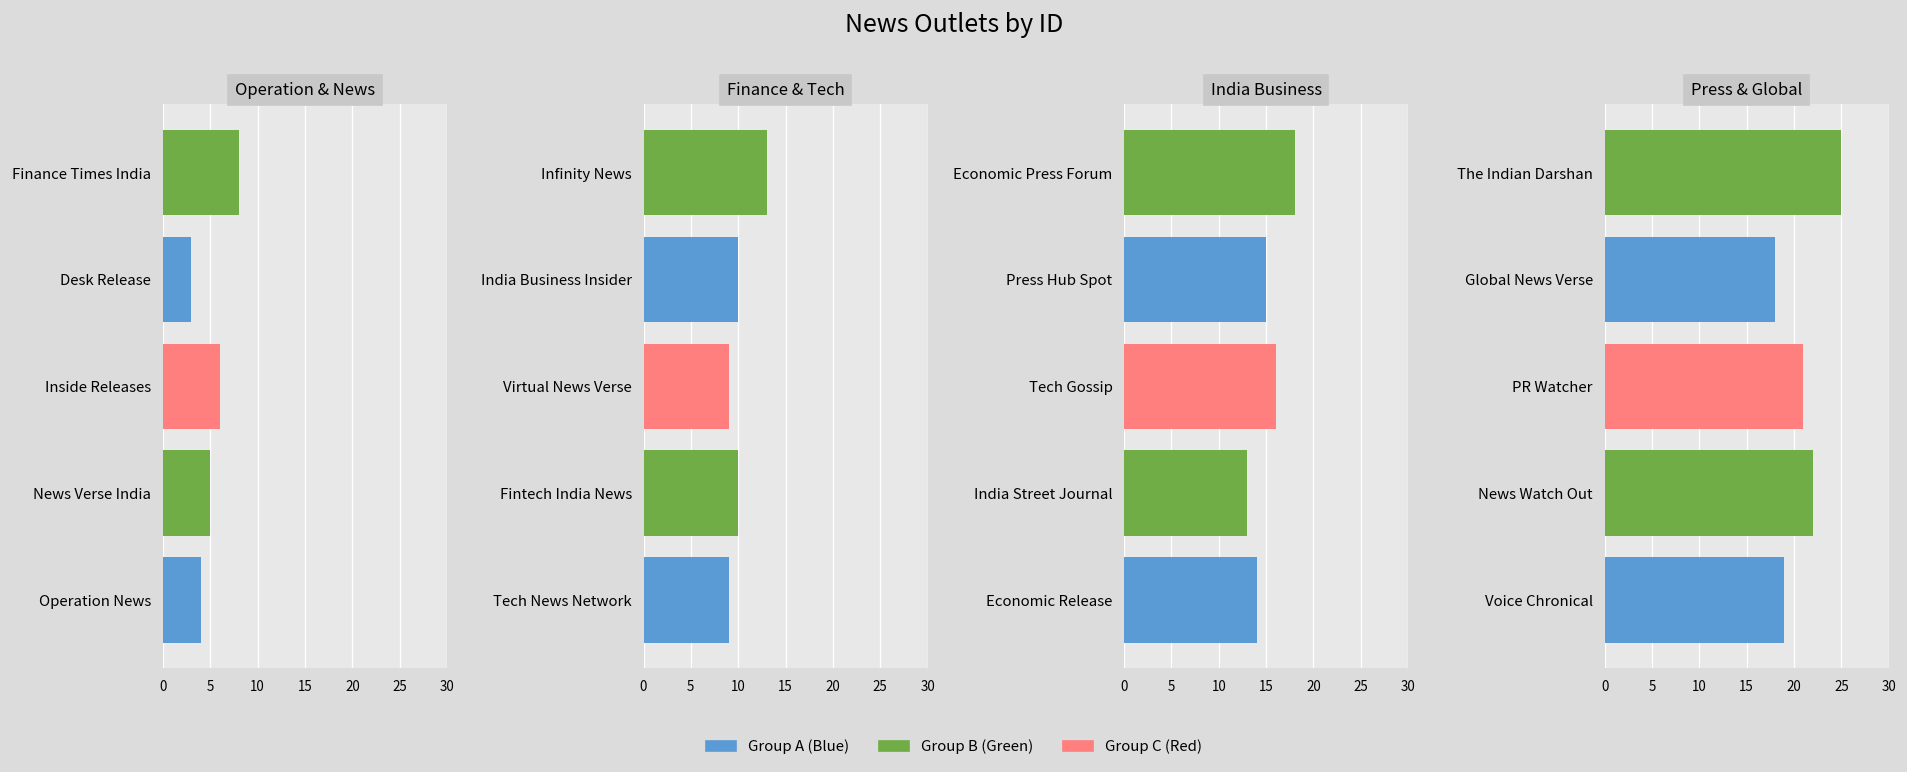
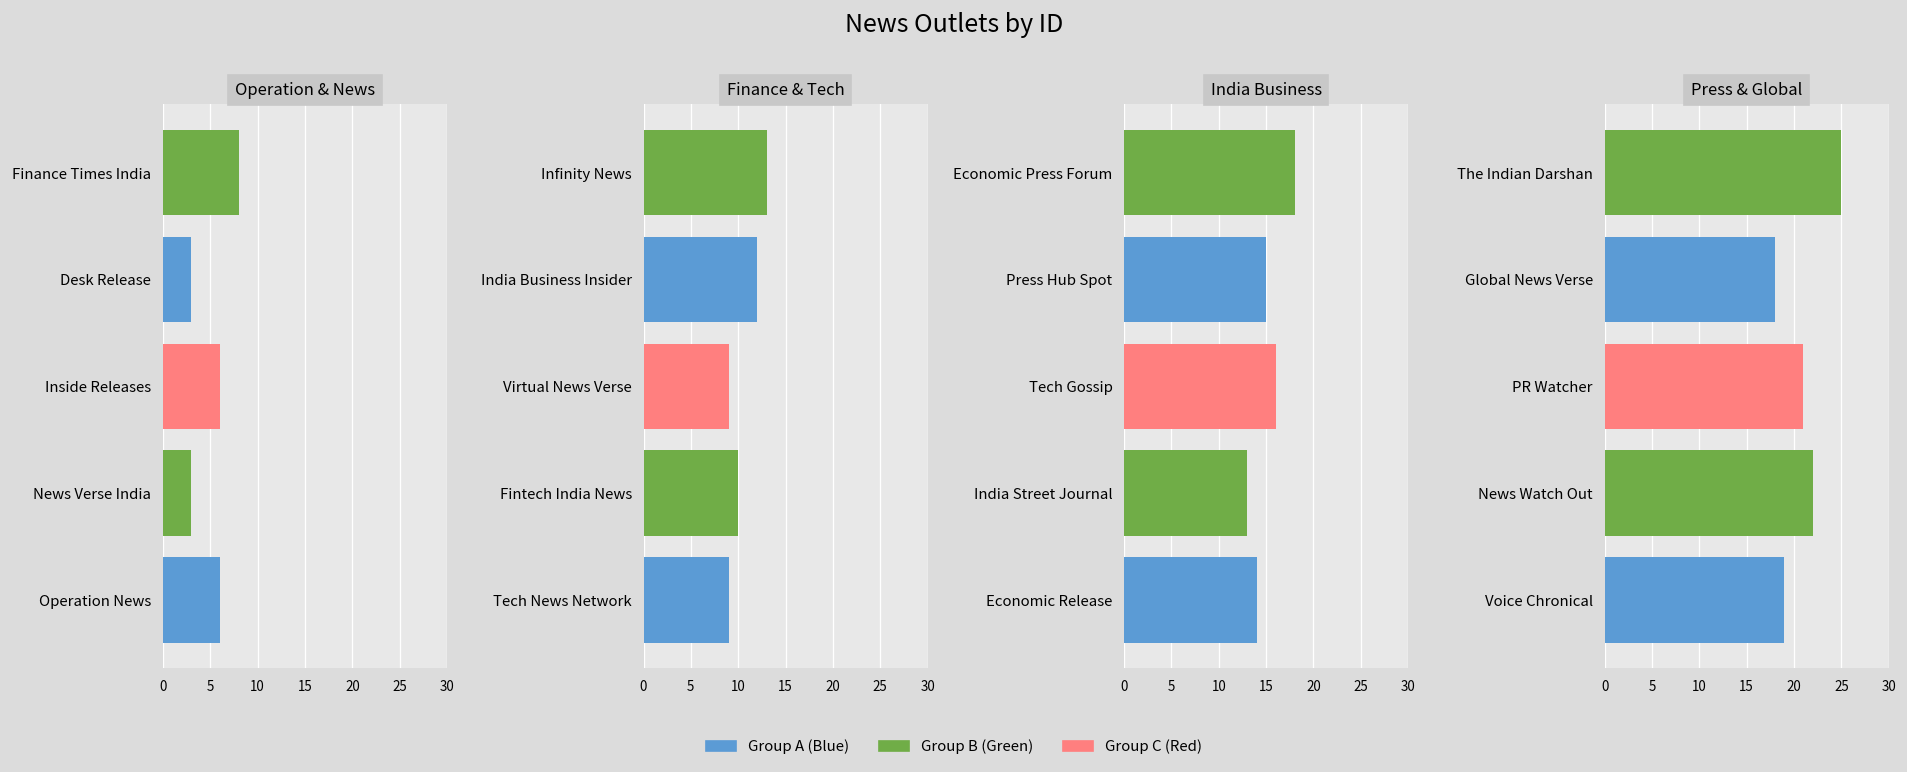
  {
    "Operation & News": {
      "Finance Times India": 8,
      "Desk Release": 3,
      "Inside Releases": 6,
-     "News Verse India": 5,
-     "Operation News": 4
+     "News Verse India": 3,
+     "Operation News": 6
    },
    "Finance & Tech": {
      "Infinity News": 13,
-     "India Business Insider": 10,
+     "India Business Insider": 12,
      "Virtual News Verse": 9,
      "Fintech India News": 10,
      "Tech News Network": 9
    },
    "India Business": {
      "Economic Press Forum": 18,
      "Press Hub Spot": 15,
      "Tech Gossip": 16,
      "India Street Journal": 13,
      "Economic Release": 14
    },
    "Press & Global": {
      "The Indian Darshan": 25,
      "Global News Verse": 18,
      "PR Watcher": 21,
      "News Watch Out": 22,
      "Voice Chronical": 19
    }
  }
